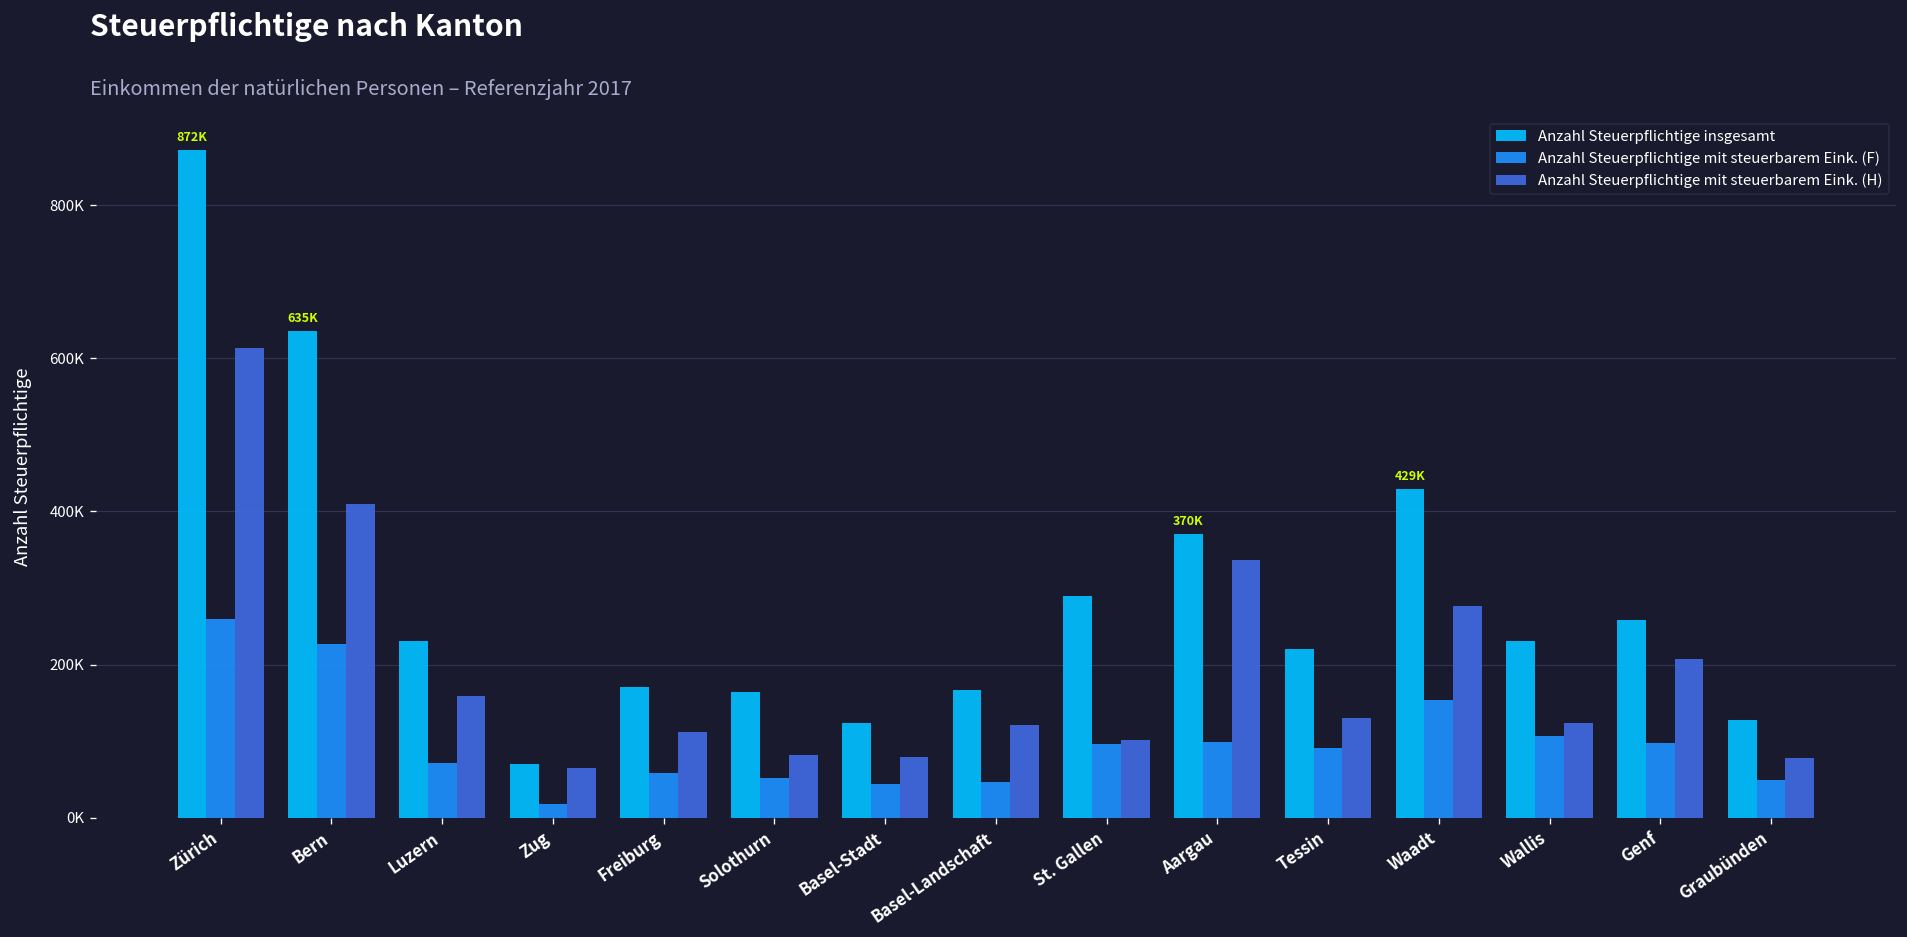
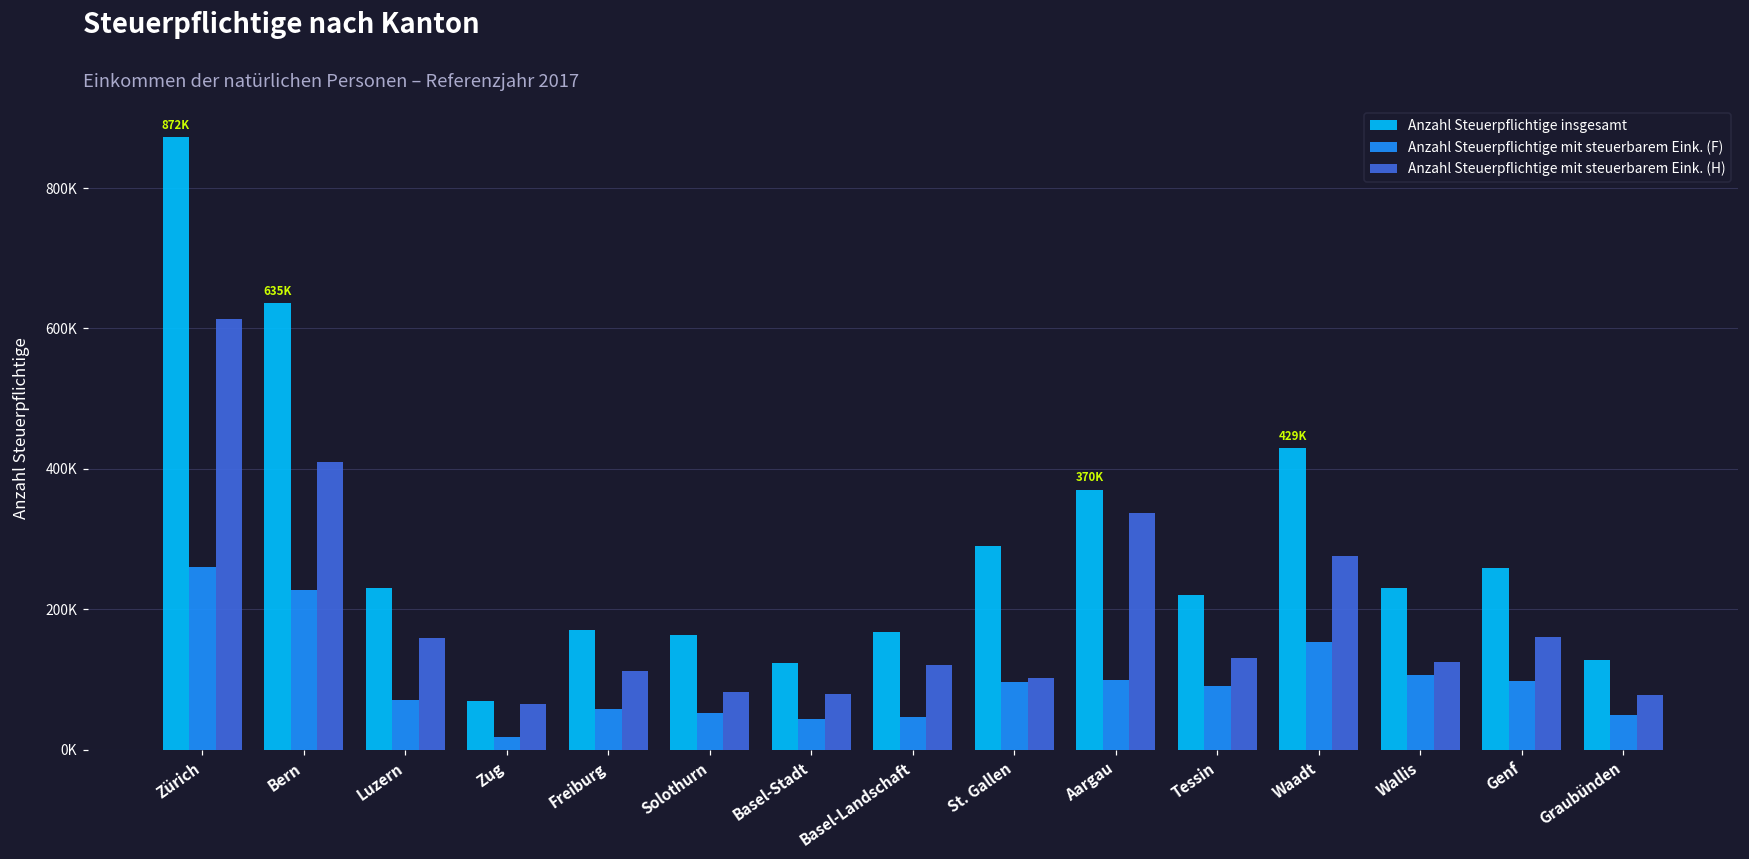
  {
    "Anzahl Steuerpflichtige mit steuerbarem Eink. (H)": {
      "Zürich": 610000,
      "Bern": 410000,
      "Luzern": 160000,
      "Zug": 60000,
      "Freiburg": 110000,
      "Solothurn": 80000,
      "Basel-Stadt": 80000,
      "Basel-Landschaft": 120000,
      "St. Gallen": 100000,
      "Aargau": 340000,
      "Tessin": 130000,
      "Waadt": 280000,
      "Wallis": 120000,
-     "Genf": 210000,
+     "Genf": 160000,
      "Graubünden": 80000
    }
  }
